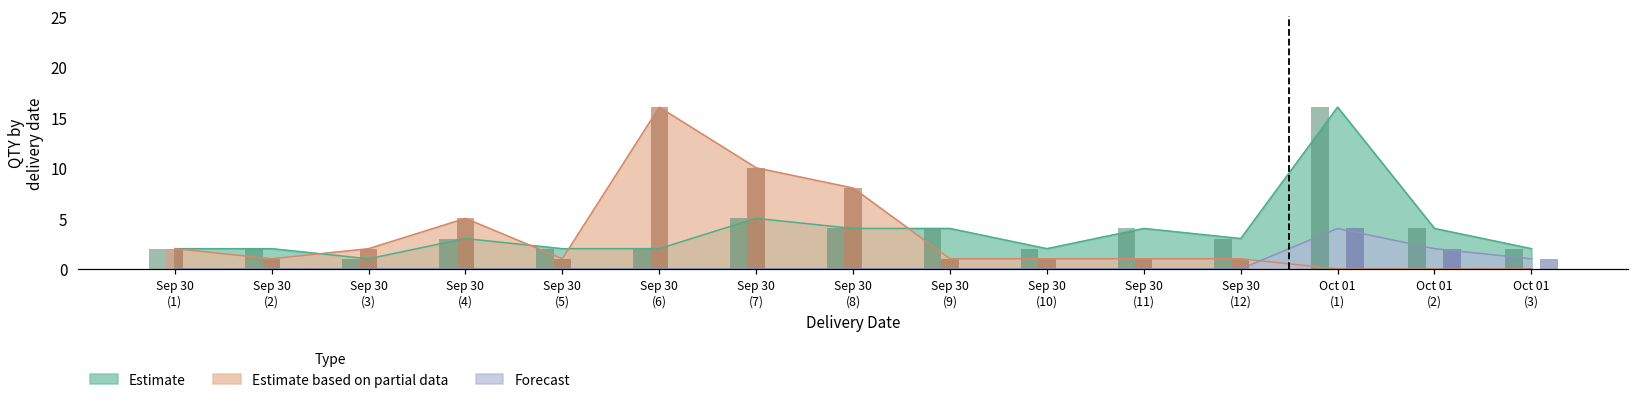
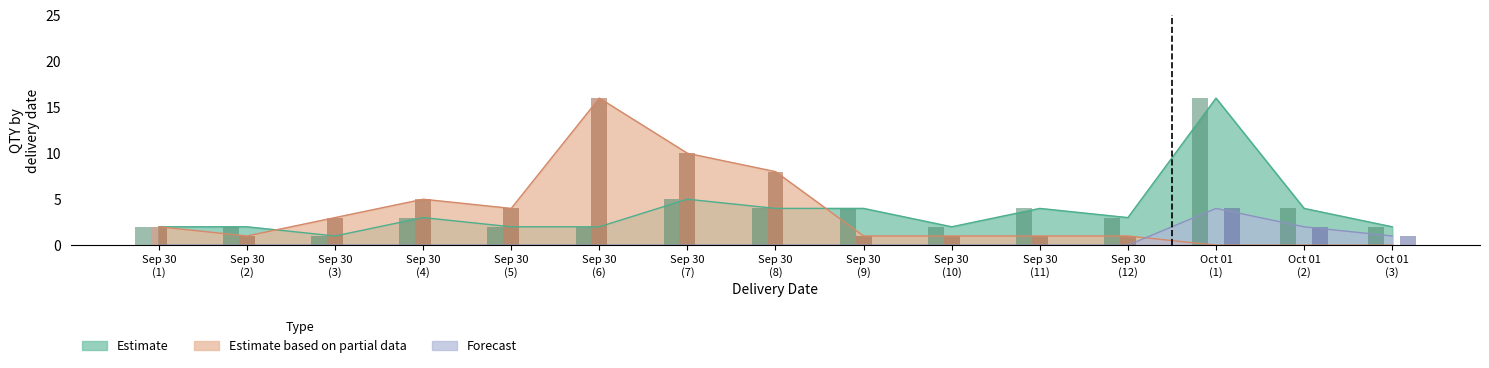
  {
    "Estimate based on partial data": {
      "Sep 30 (1)": 2,
      "Sep 30 (2)": 1,
-     "Sep 30 (3)": 2,
+     "Sep 30 (3)": 3,
      "Sep 30 (4)": 5,
-     "Sep 30 (5)": 1,
+     "Sep 30 (5)": 4,
      "Sep 30 (6)": 16,
      "Sep 30 (7)": 10,
      "Sep 30 (8)": 8,
      "Sep 30 (9)": 1,
      "Sep 30 (10)": 1,
      "Sep 30 (11)": 1,
      "Sep 30 (12)": 1,
      "Oct 01 (1)": 0,
      "Oct 01 (2)": 0,
      "Oct 01 (3)": 0
    },
    "Forecast": {
      "Sep 30 (1)": 0,
      "Sep 30 (2)": 0,
      "Sep 30 (3)": 0,
      "Sep 30 (4)": 0,
      "Sep 30 (5)": 0,
      "Sep 30 (6)": 0,
      "Sep 30 (7)": 0,
      "Sep 30 (8)": 0,
      "Sep 30 (9)": 0,
      "Sep 30 (10)": 0,
      "Sep 30 (11)": 0,
      "Sep 30 (12)": 0,
      "Oct 01 (1)": 4,
      "Oct 01 (2)": 2,
      "Oct 01 (3)": 1
    }
  }
